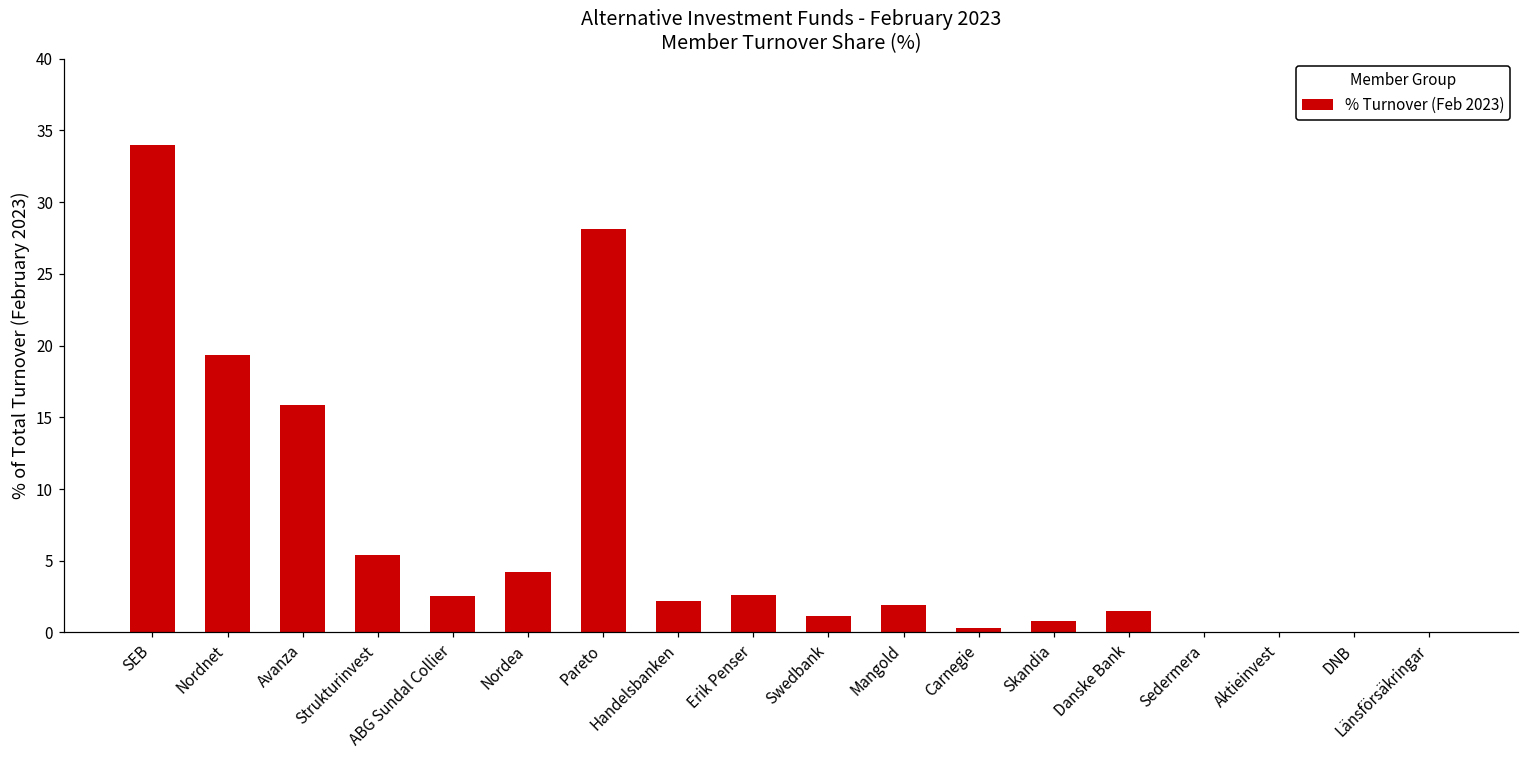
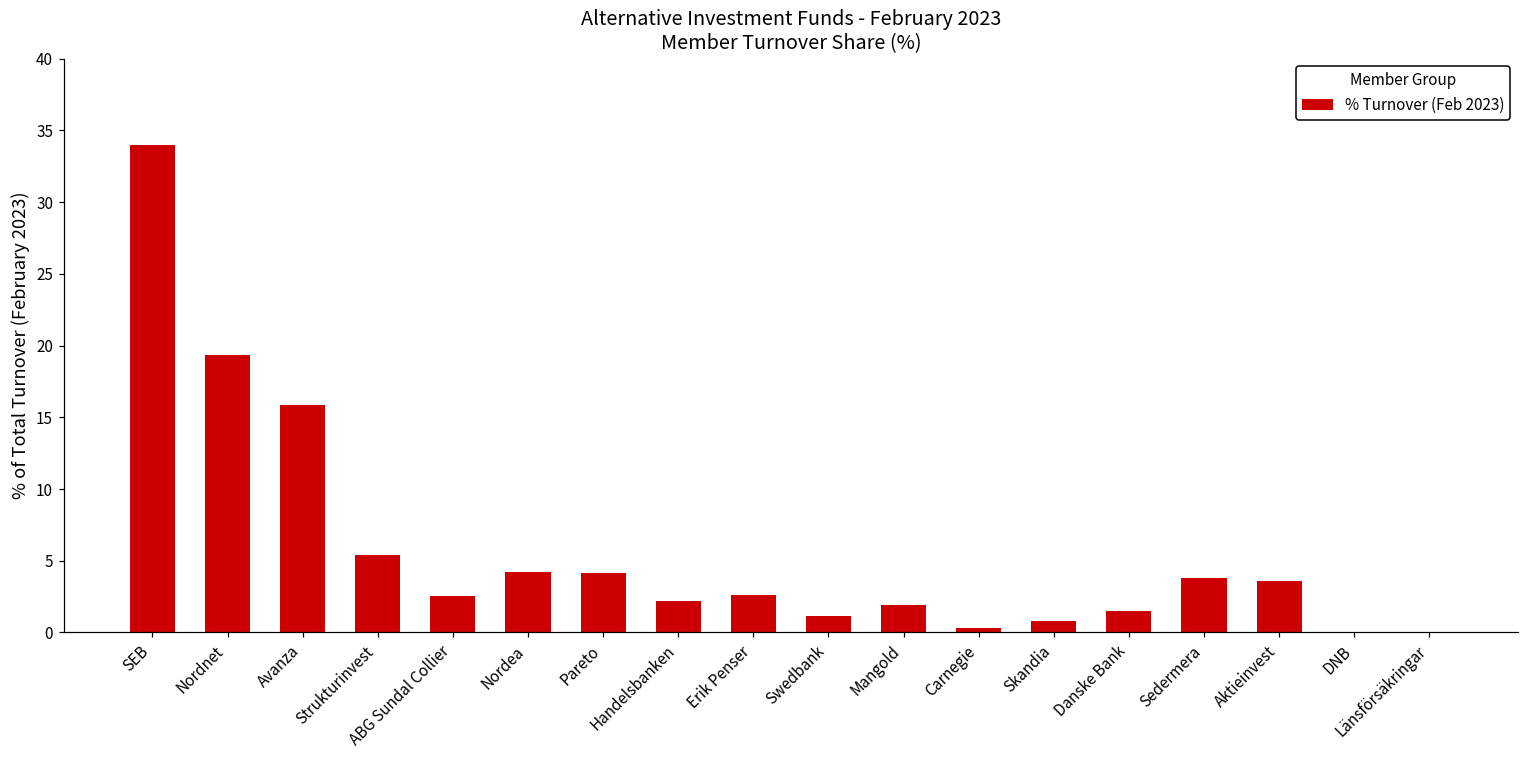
  {
    "SEB": 34.0,
    "Nordnet": 19.3,
    "Avanza": 15.9,
    "Strukturinvest": 5.4,
    "ABG Sundal Collier": 2.5,
    "Nordea": 4.2,
-   "Pareto": 28.1,
+   "Pareto": 4.1,
    "Handelsbanken": 2.2,
    "Erik Penser": 2.6,
    "Swedbank": 1.2,
    "Mangold": 1.9,
    "Carnegie": 0.3,
    "Skandia": 0.8,
    "Danske Bank": 1.5,
-   "Sedermera": 0.1,
-   "Aktieinvest": 0.0,
+   "Sedermera": 3.8,
+   "Aktieinvest": 3.6,
    "DNB": 0.0,
    "Länsförsäkringar": 0.0
  }
